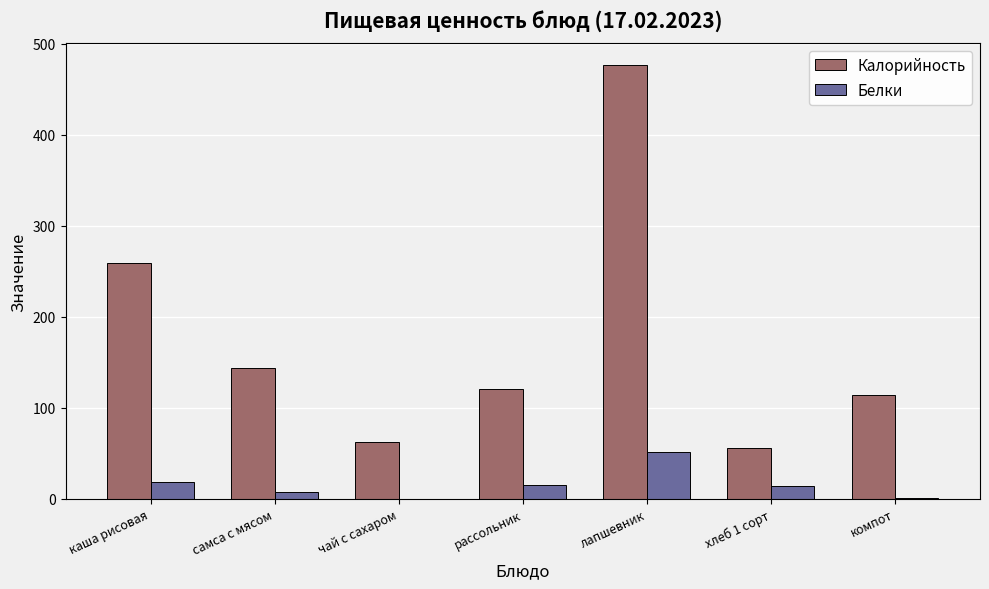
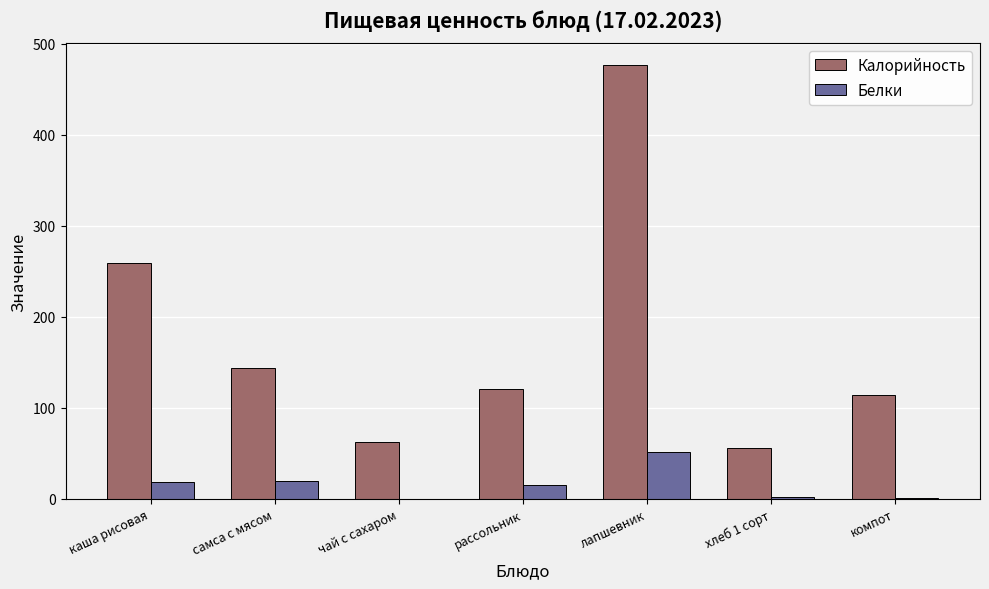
  {
    "Калорийность": {
      "каша рисовая": 260,
      "самса с мясом": 140,
      "чай с сахаром": 60,
      "рассольник": 120,
      "лапшевник": 480,
      "хлеб 1 сорт": 60,
      "компот": 110
    },
    "Белки": {
      "каша рисовая": 20,
-     "самса с мясом": 10,
+     "самса с мясом": 20,
      "чай с сахаром": 0,
      "рассольник": 10,
      "лапшевник": 50,
-     "хлеб 1 сорт": 10
+     "хлеб 1 сорт": 0
    }
  }
